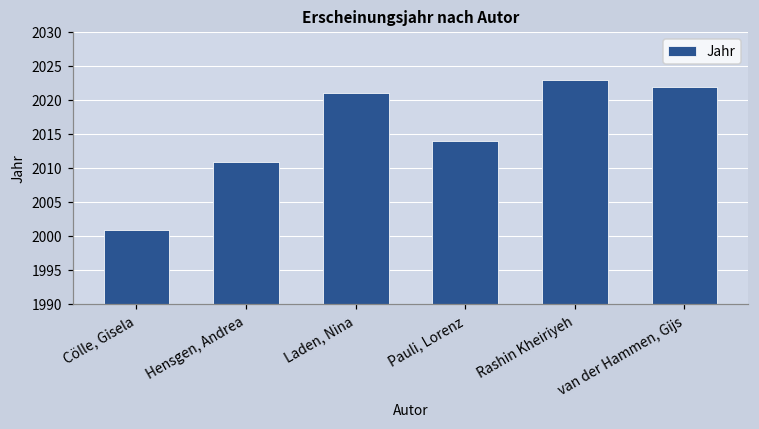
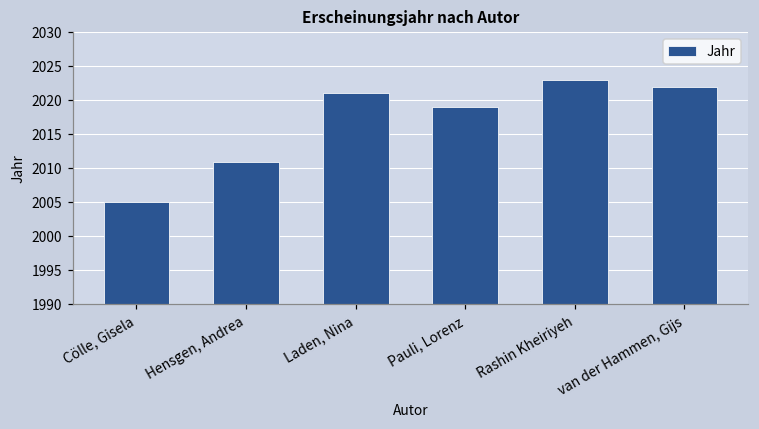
  {
-   "Cölle, Gisela": 2001,
+   "Cölle, Gisela": 2005,
    "Hensgen, Andrea": 2011,
    "Laden, Nina": 2021,
-   "Pauli, Lorenz": 2014,
+   "Pauli, Lorenz": 2019,
    "Rashin Kheiriyeh": 2023,
    "van der Hammen, Gijs": 2022
  }
